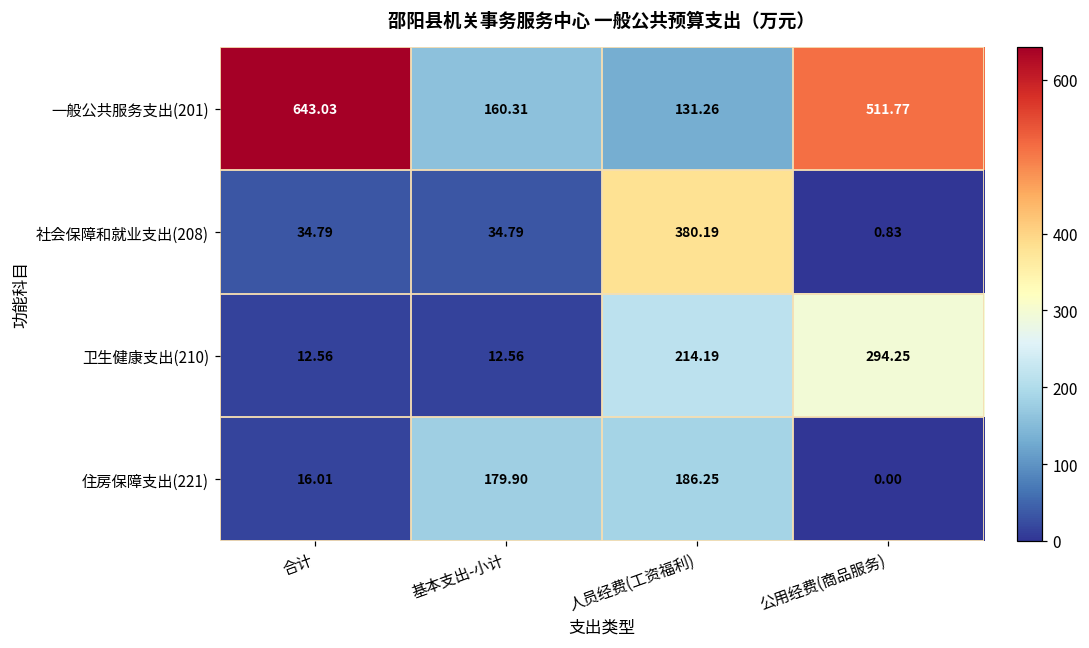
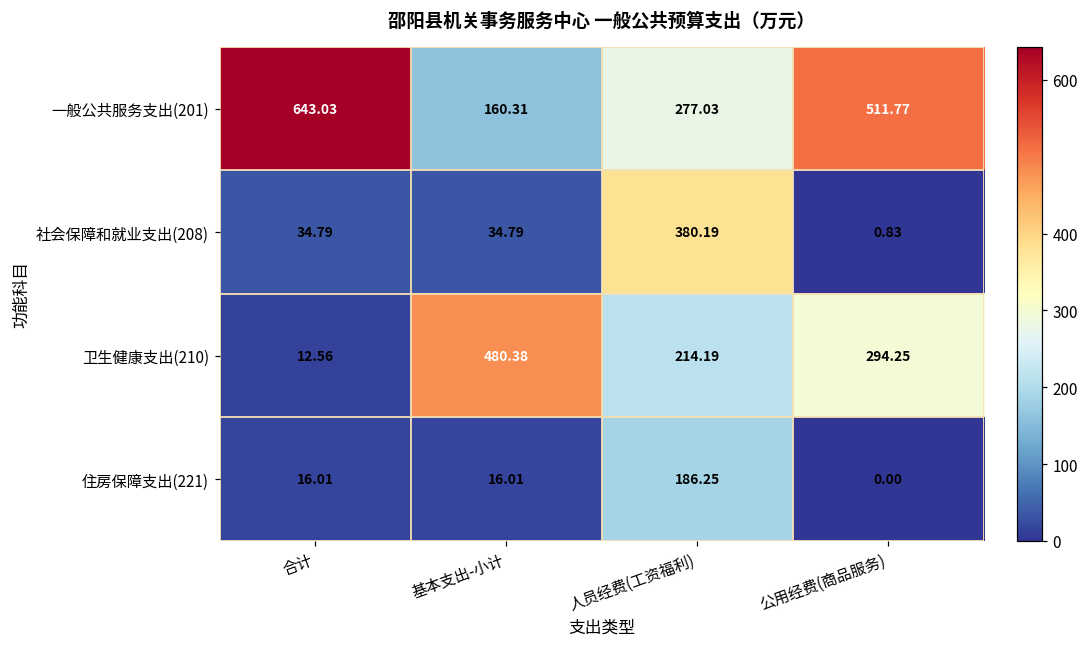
  {
    "一般公共服务支出(201)": {
      "合计": 643.03,
      "基本支出-小计": 160.31,
-     "人员经费(工资福利)": 131.26,
+     "人员经费(工资福利)": 277.03,
      "公用经费(商品服务)": 511.77
    },
    "社会保障和就业支出(208)": {
      "合计": 34.79,
      "基本支出-小计": 34.79,
      "人员经费(工资福利)": 380.19,
      "公用经费(商品服务)": 0.83
    },
    "卫生健康支出(210)": {
      "合计": 12.56,
-     "基本支出-小计": 12.56,
+     "基本支出-小计": 480.38,
      "人员经费(工资福利)": 214.19,
      "公用经费(商品服务)": 294.25
    },
    "住房保障支出(221)": {
      "合计": 16.01,
-     "基本支出-小计": 179.90,
+     "基本支出-小计": 16.01,
      "人员经费(工资福利)": 186.25,
      "公用经费(商品服务)": 0.00
    }
  }
